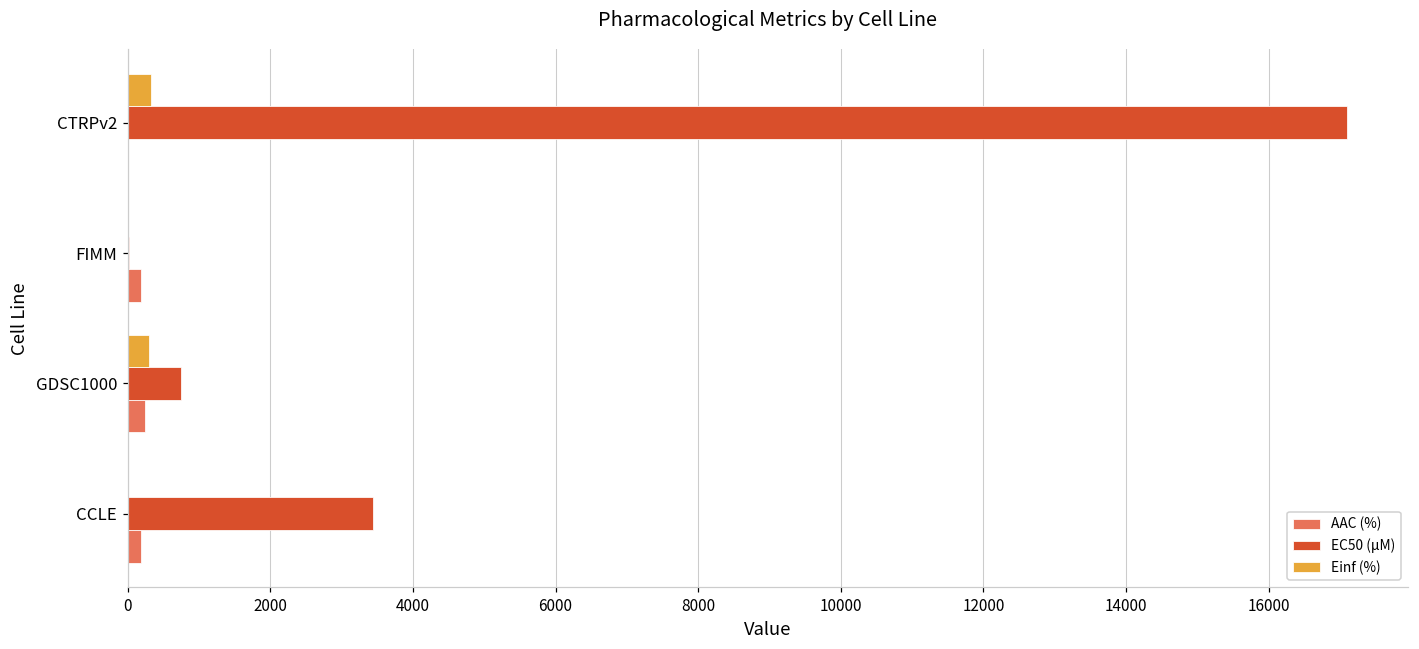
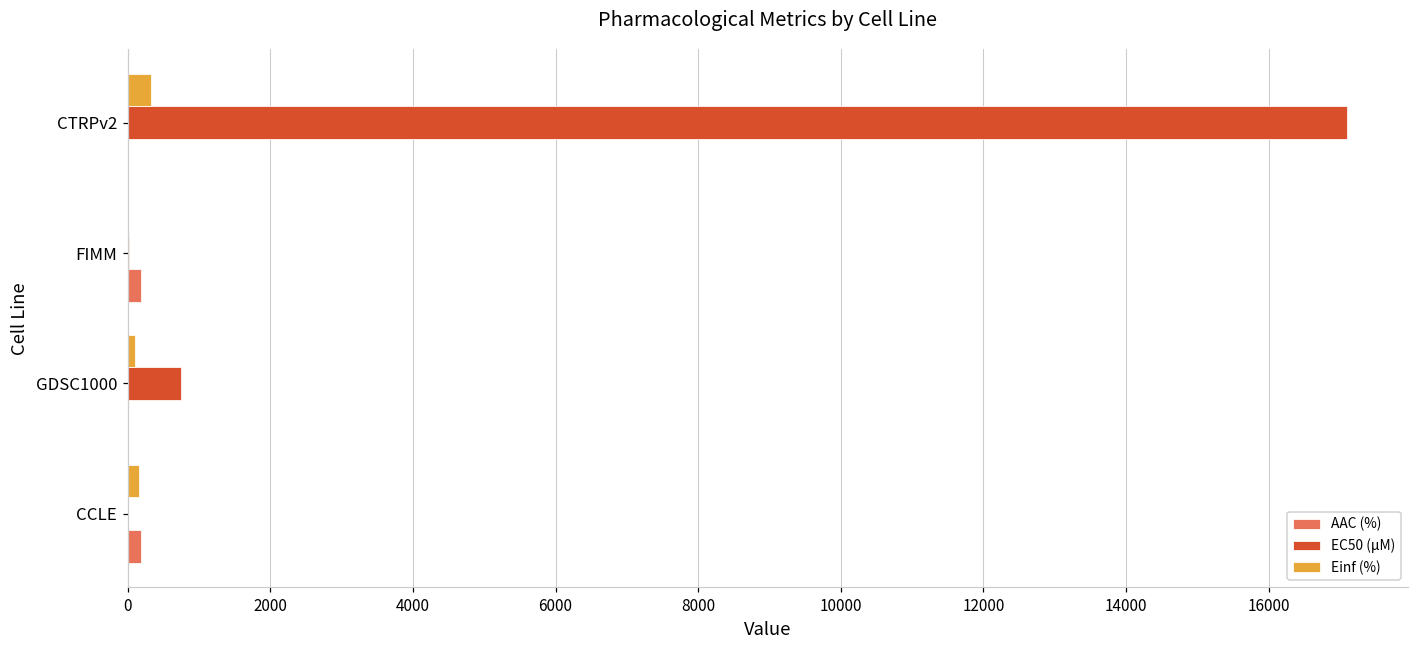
  {
    "AAC (%)": {
      "FIMM": 200,
-     "GDSC1000": 200,
+     "GDSC1000": 0,
      "CCLE": 200
    },
    "EC50 (µM)": {
      "CTRPv2": 17100,
      "GDSC1000": 700,
-     "CCLE": 3400
+     "CCLE": 0
    },
    "Einf (%)": {
      "CTRPv2": 300,
      "FIMM": 0,
-     "GDSC1000": 300,
-     "CCLE": 0
+     "GDSC1000": 100,
+     "CCLE": 200
    }
  }
